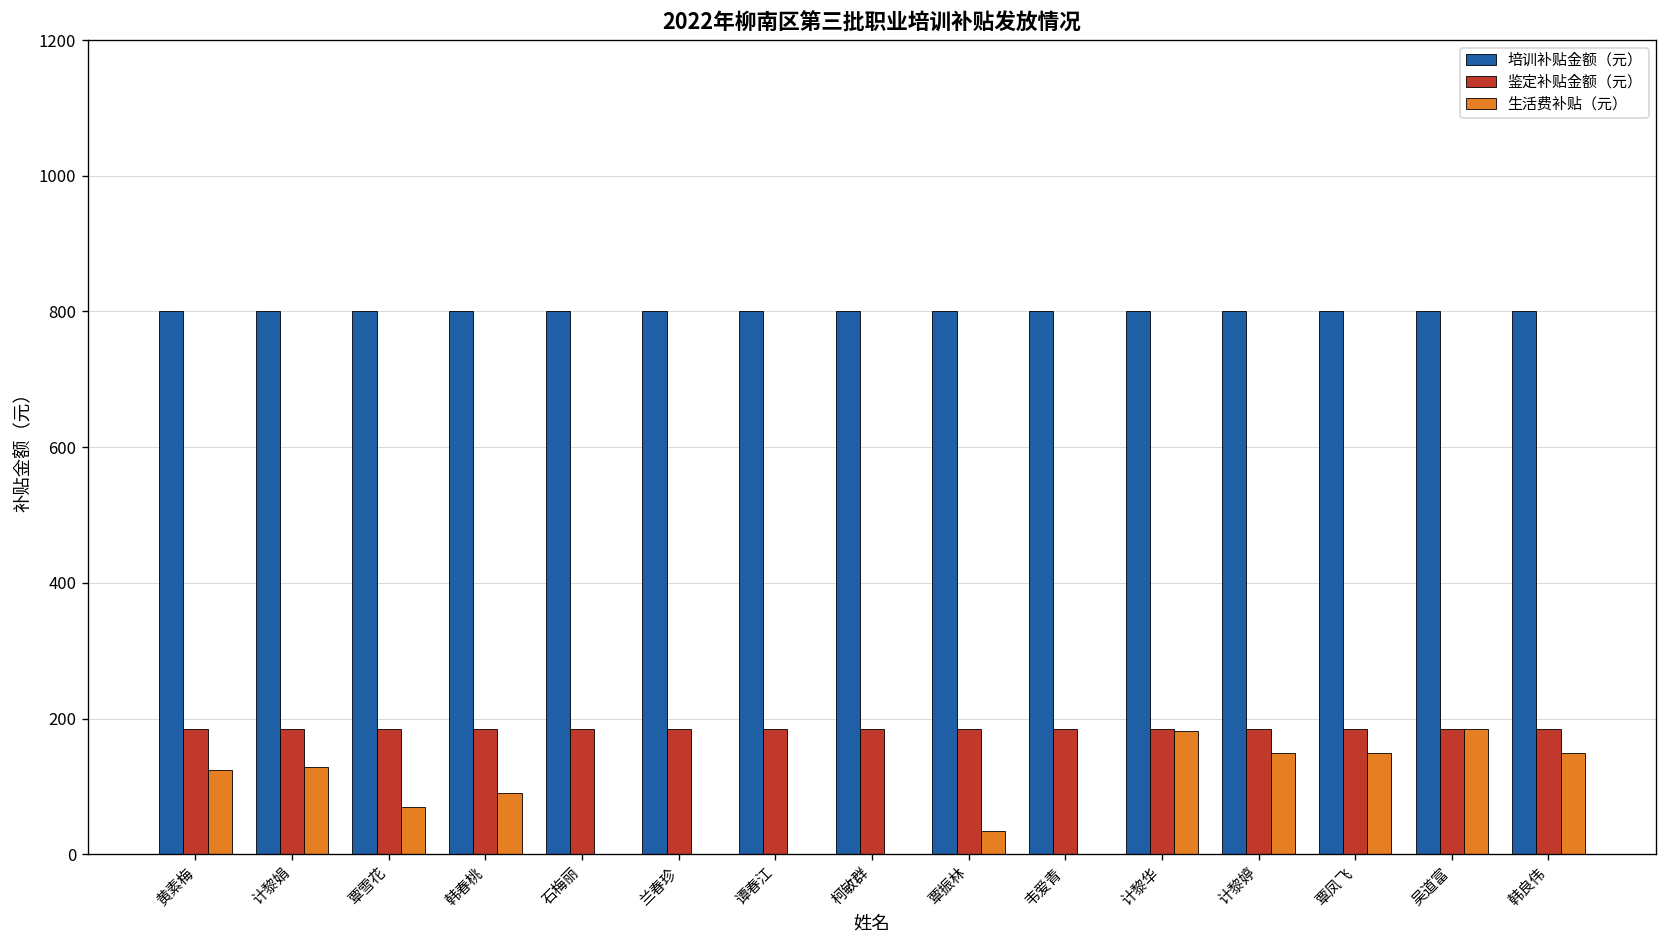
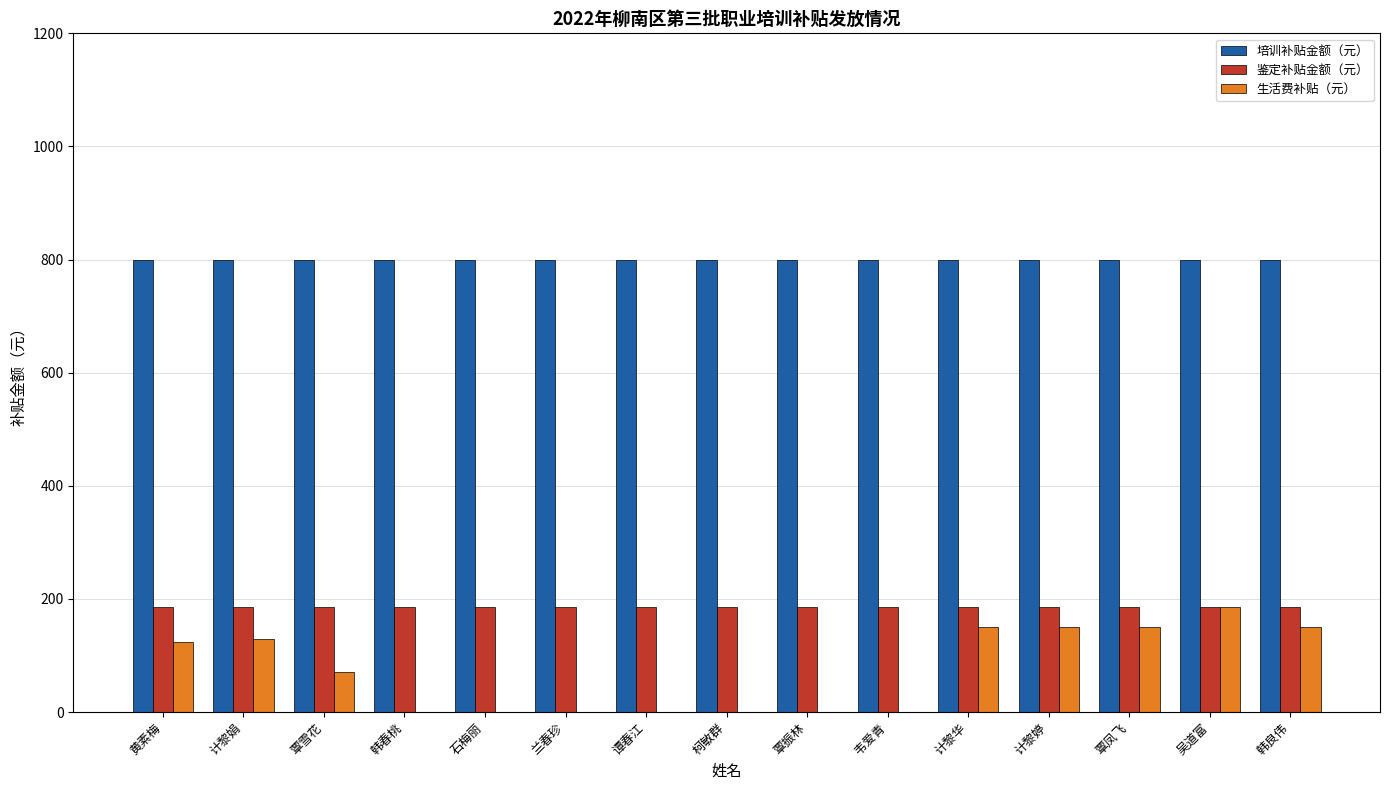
  {
    "培训补贴金额（元）": {
      "黄素梅": 800,
      "计黎娟": 800,
      "覃雪花": 800,
      "韩春桃": 800,
      "石梅丽": 800,
      "兰春珍": 800,
      "谭春江": 800,
      "柯敏群": 800,
      "覃振林": 800,
      "韦爱青": 800,
      "计黎华": 800,
      "计黎婷": 800,
      "覃凤飞": 800,
      "吴道富": 800,
      "韩良伟": 800
    },
    "鉴定补贴金额（元）": {
      "黄素梅": 190,
      "计黎娟": 190,
      "覃雪花": 190,
      "韩春桃": 190,
      "石梅丽": 190,
      "兰春珍": 190,
      "谭春江": 190,
      "柯敏群": 190,
      "覃振林": 190,
      "韦爱青": 190,
      "计黎华": 190,
      "计黎婷": 190,
      "覃凤飞": 190,
      "吴道富": 190,
      "韩良伟": 190
    },
    "生活费补贴（元）": {
      "黄素梅": 120,
      "计黎娟": 130,
      "覃雪花": 70,
-     "韩春桃": 90,
+     "韩春桃": 0,
      "石梅丽": 0,
      "兰春珍": 0,
      "谭春江": 0,
      "柯敏群": 0,
-     "覃振林": 40,
+     "覃振林": 0,
      "韦爱青": 0,
-     "计黎华": 180,
+     "计黎华": 150,
      "计黎婷": 150,
      "覃凤飞": 150,
      "吴道富": 190,
      "韩良伟": 150
    }
  }
